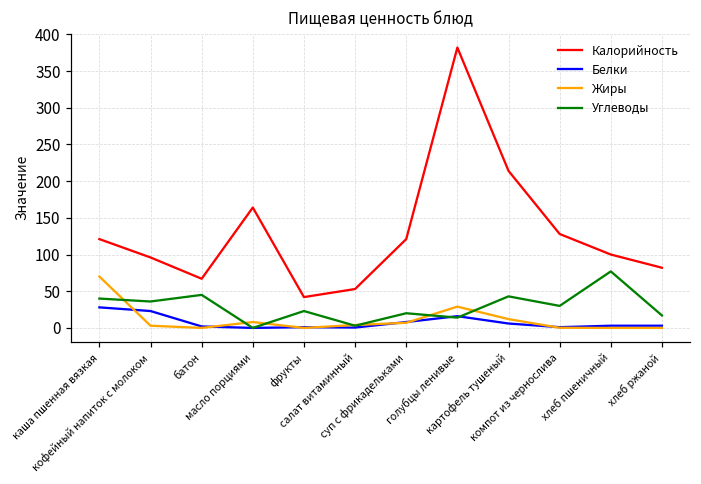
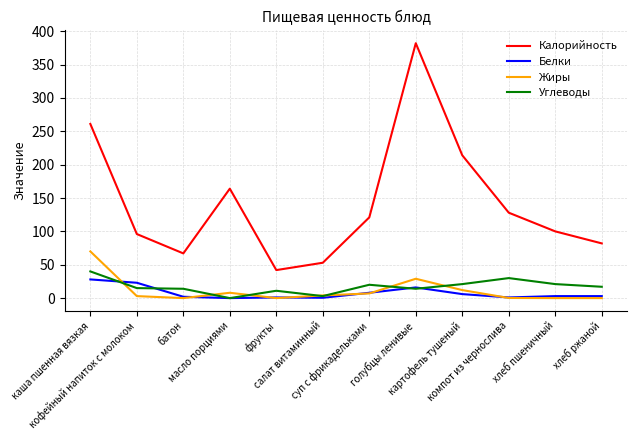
  {
    "Калорийность": {
-     "каша пшенная вязкая": 120,
+     "каша пшенная вязкая": 260,
      "кофейный напиток с молоком": 100,
      "батон": 70,
      "масло порциями": 160,
      "фрукты": 40,
      "салат витаминный": 50,
      "суп с фрикадельками": 120,
      "голубцы ленивые": 380,
      "картофель тушеный": 210,
      "компот из чернослива": 130,
      "хлеб пшеничный": 100,
      "хлеб ржаной": 80
    },
    "Белки": {
      "каша пшенная вязкая": 30,
      "кофейный напиток с молоком": 20,
      "картофель тушеный": 10
    },
    "Жиры": {
      "каша пшенная вязкая": 70,
      "кофейный напиток с молоком": 0,
      "масло порциями": 10,
      "голубцы ленивые": 30,
      "картофель тушеный": 10
    },
    "Углеводы": {
      "каша пшенная вязкая": 40,
-     "кофейный напиток с молоком": 40,
-     "батон": 50,
-     "фрукты": 20,
+     "кофейный напиток с молоком": 20,
+     "батон": 10,
+     "фрукты": 10,
      "суп с фрикадельками": 20,
-     "картофель тушеный": 40,
+     "картофель тушеный": 20,
      "компот из чернослива": 30,
-     "хлеб пшеничный": 80,
+     "хлеб пшеничный": 20,
      "хлеб ржаной": 20
    }
  }
